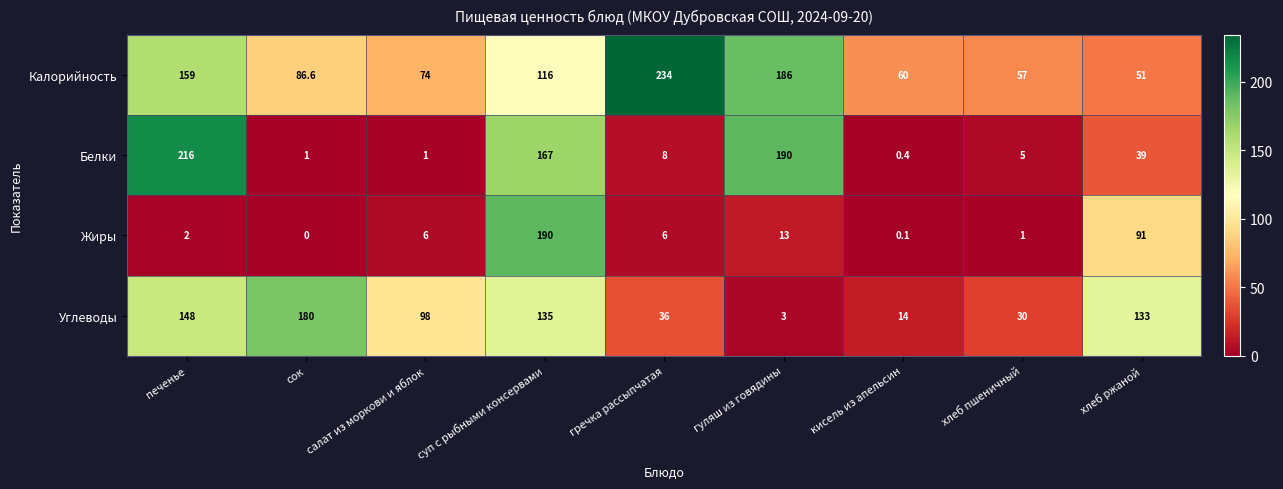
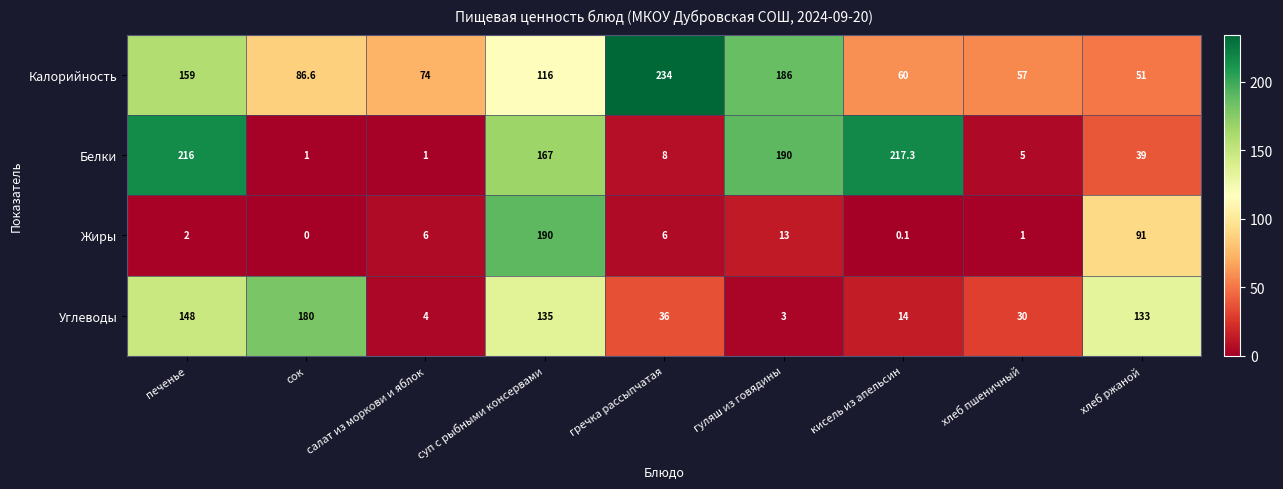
  {
    "Калорийность": {
      "печенье": 159,
      "сок": 86.6,
      "салат из моркови и яблок": 74,
      "суп с рыбными консервами": 116,
      "гречка рассыпчатая": 234,
      "гуляш из говядины": 186,
      "кисель из апельсин": 60,
      "хлеб пшеничный": 57,
      "хлеб ржаной": 51
    },
    "Белки": {
      "печенье": 216,
      "сок": 1,
      "салат из моркови и яблок": 1,
      "суп с рыбными консервами": 167,
      "гречка рассыпчатая": 8,
      "гуляш из говядины": 190,
-     "кисель из апельсин": 0.4,
+     "кисель из апельсин": 217.3,
      "хлеб пшеничный": 5,
      "хлеб ржаной": 39
    },
    "Жиры": {
      "печенье": 2,
      "сок": 0,
      "салат из моркови и яблок": 6,
      "суп с рыбными консервами": 190,
      "гречка рассыпчатая": 6,
      "гуляш из говядины": 13,
      "кисель из апельсин": 0.1,
      "хлеб пшеничный": 1,
      "хлеб ржаной": 91
    },
    "Углеводы": {
      "печенье": 148,
      "сок": 180,
-     "салат из моркови и яблок": 98,
+     "салат из моркови и яблок": 4,
      "суп с рыбными консервами": 135,
      "гречка рассыпчатая": 36,
      "гуляш из говядины": 3,
      "кисель из апельсин": 14,
      "хлеб пшеничный": 30,
      "хлеб ржаной": 133
    }
  }
